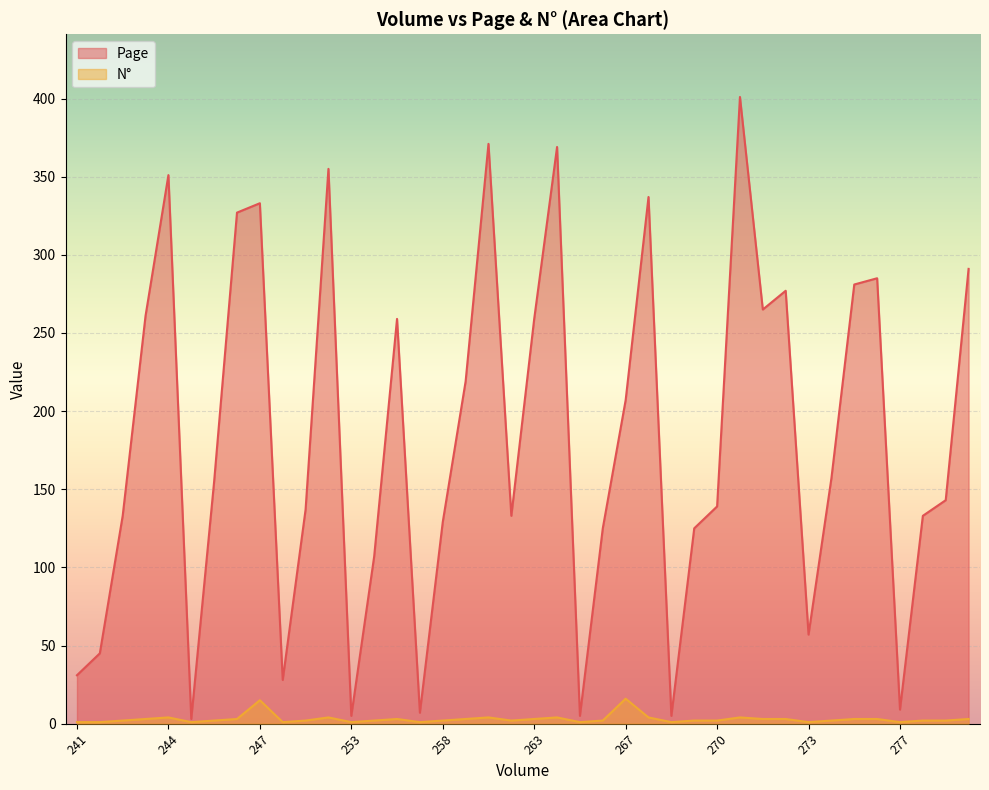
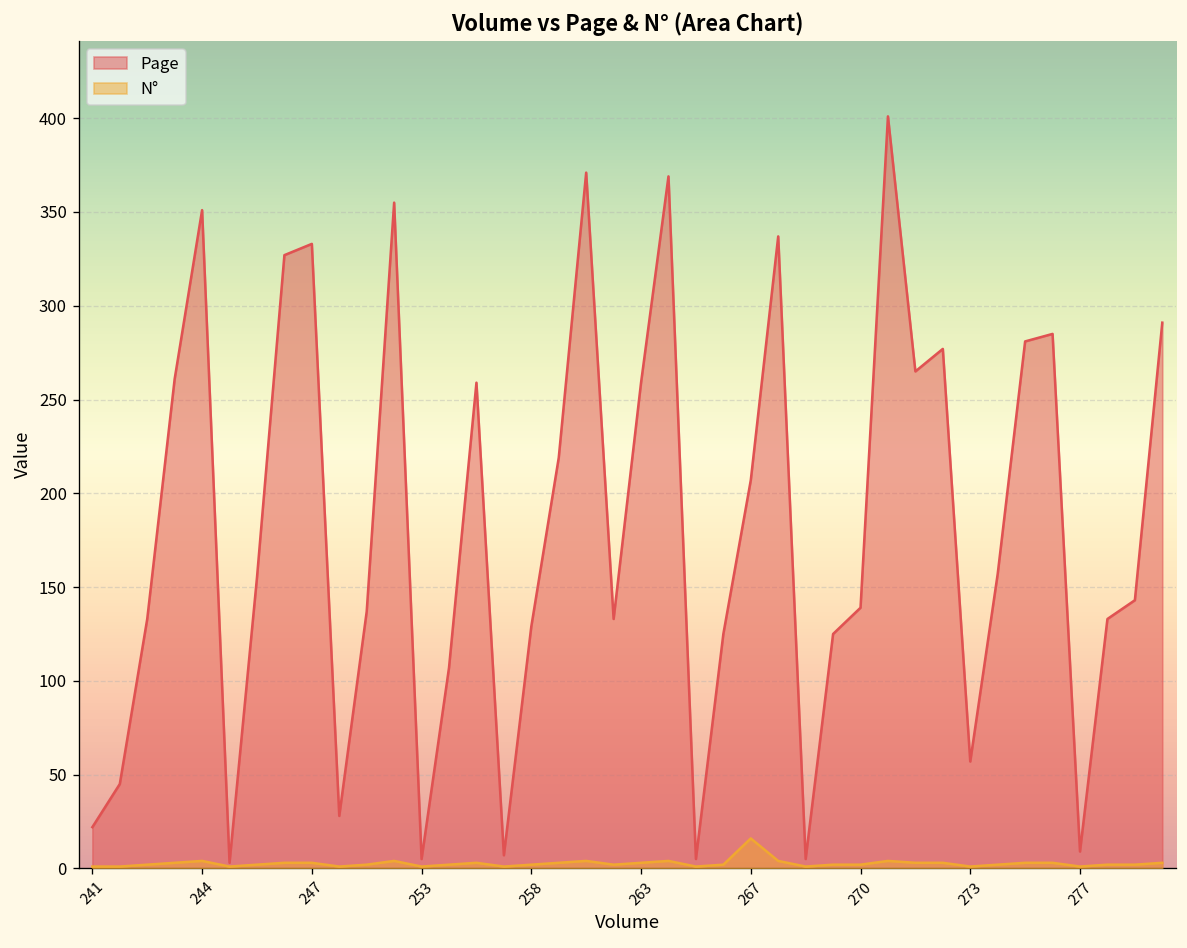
  {
    "Page": {
-     "241": 31,
+     "241": 22,
      "244": 351,
      "247": 333,
      "253": 5,
      "258": 129,
      "263": 259,
      "267": 207,
      "270": 139,
      "273": 57,
      "277": 9
    },
    "N°": {
      "241": 1,
      "244": 4,
-     "247": 15,
+     "247": 3,
      "253": 1,
      "258": 2,
      "263": 3,
      "267": 16,
      "270": 2,
      "273": 1,
      "277": 1
    }
  }
